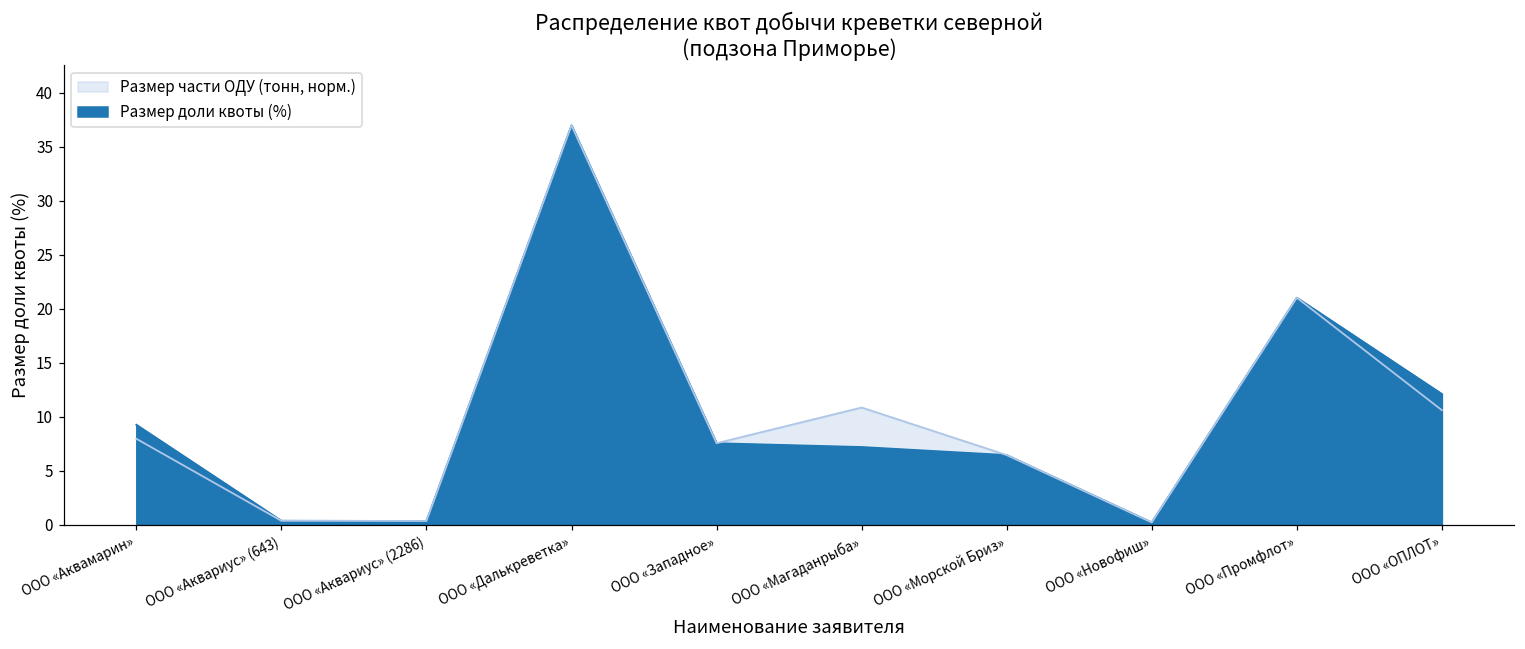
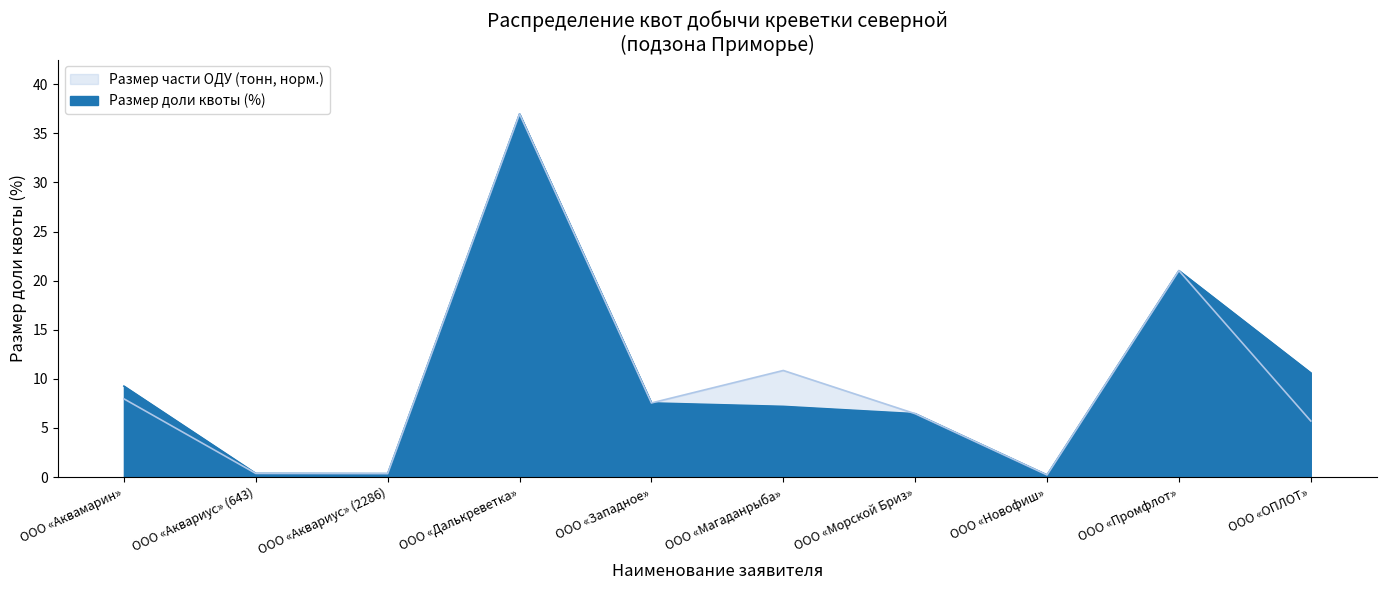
  {
    "Размер части ОДУ (тонн, норм.)": {
      "ООО «Аквамарин»": 8,
      "ООО «Магаданрыба»": 11,
-     "ООО «ОПЛОТ»": 11
+     "ООО «ОПЛОТ»": 6
    },
    "Размер доли квоты (%)": {
      "ООО «Аквамарин»": 9,
      "ООО «Магаданрыба»": 7,
-     "ООО «ОПЛОТ»": 12
+     "ООО «ОПЛОТ»": 11
    }
  }
